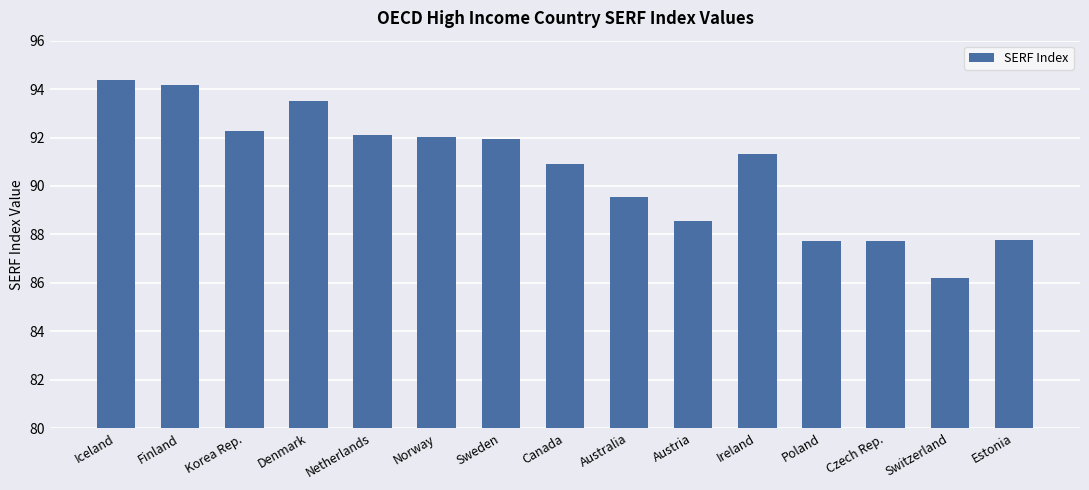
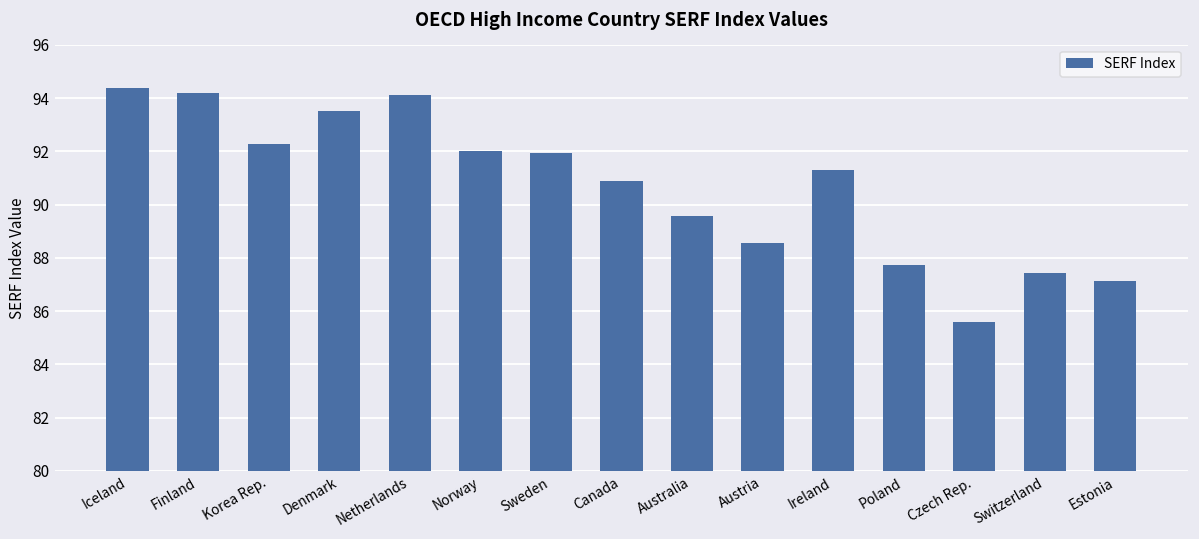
  {
    "Iceland": 94.4,
    "Finland": 94.2,
    "Korea Rep.": 92.3,
    "Denmark": 93.5,
-   "Netherlands": 92.1,
+   "Netherlands": 94.1,
    "Norway": 92.0,
    "Sweden": 91.9,
    "Canada": 90.9,
    "Australia": 89.6,
    "Austria": 88.6,
    "Ireland": 91.3,
    "Poland": 87.7,
-   "Czech Rep.": 87.7,
-   "Switzerland": 86.2,
-   "Estonia": 87.8
+   "Czech Rep.": 85.6,
+   "Switzerland": 87.4,
+   "Estonia": 87.1
  }
